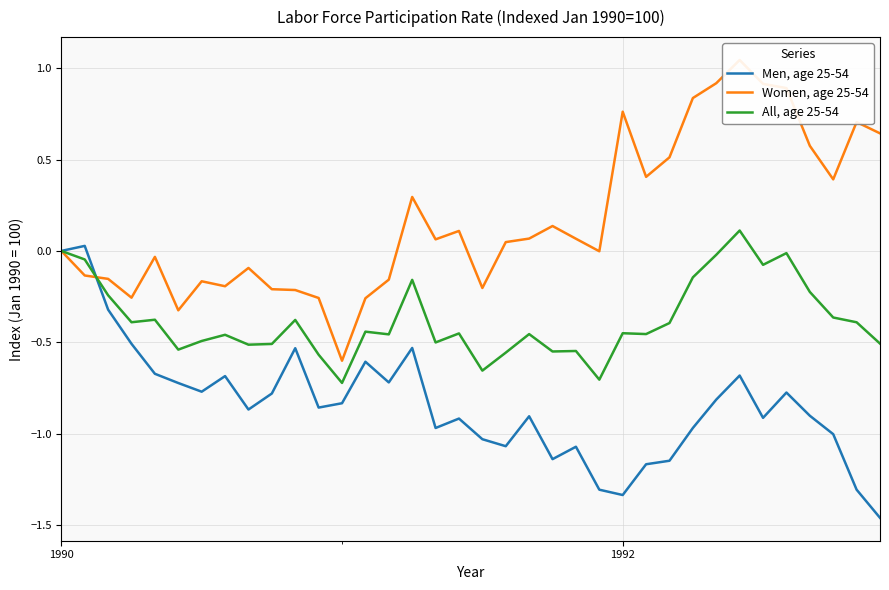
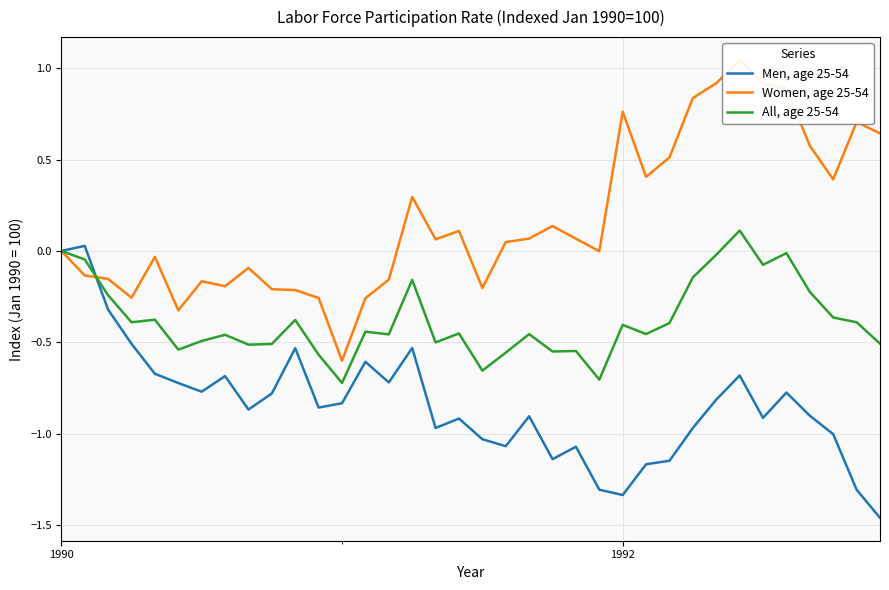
  {
    "Men, age 25-54": {
      "1992": -1.34
    },
    "Women, age 25-54": {
      "1992": 0.76
    },
    "All, age 25-54": {
-     "1992": -0.45
+     "1992": -0.40
    }
  }
